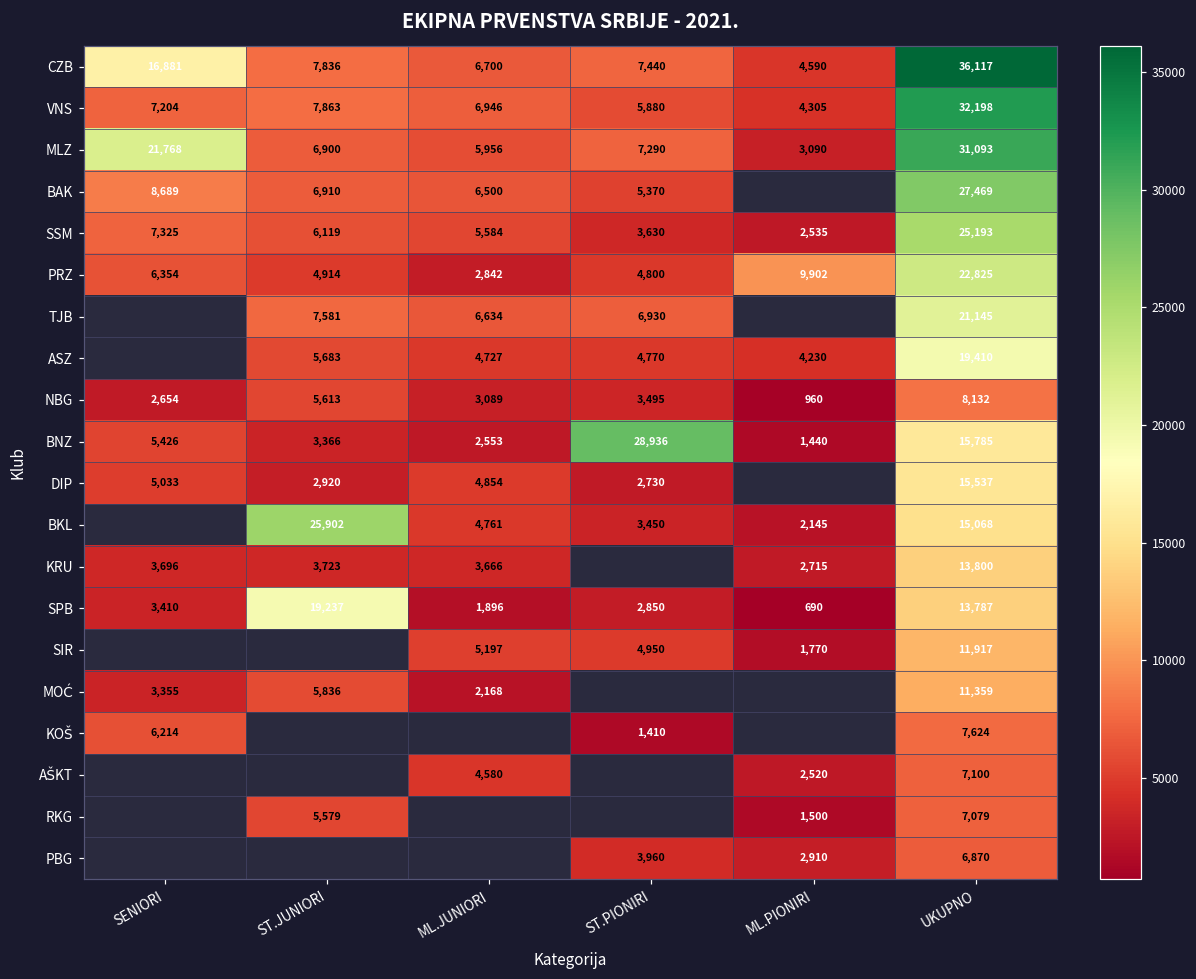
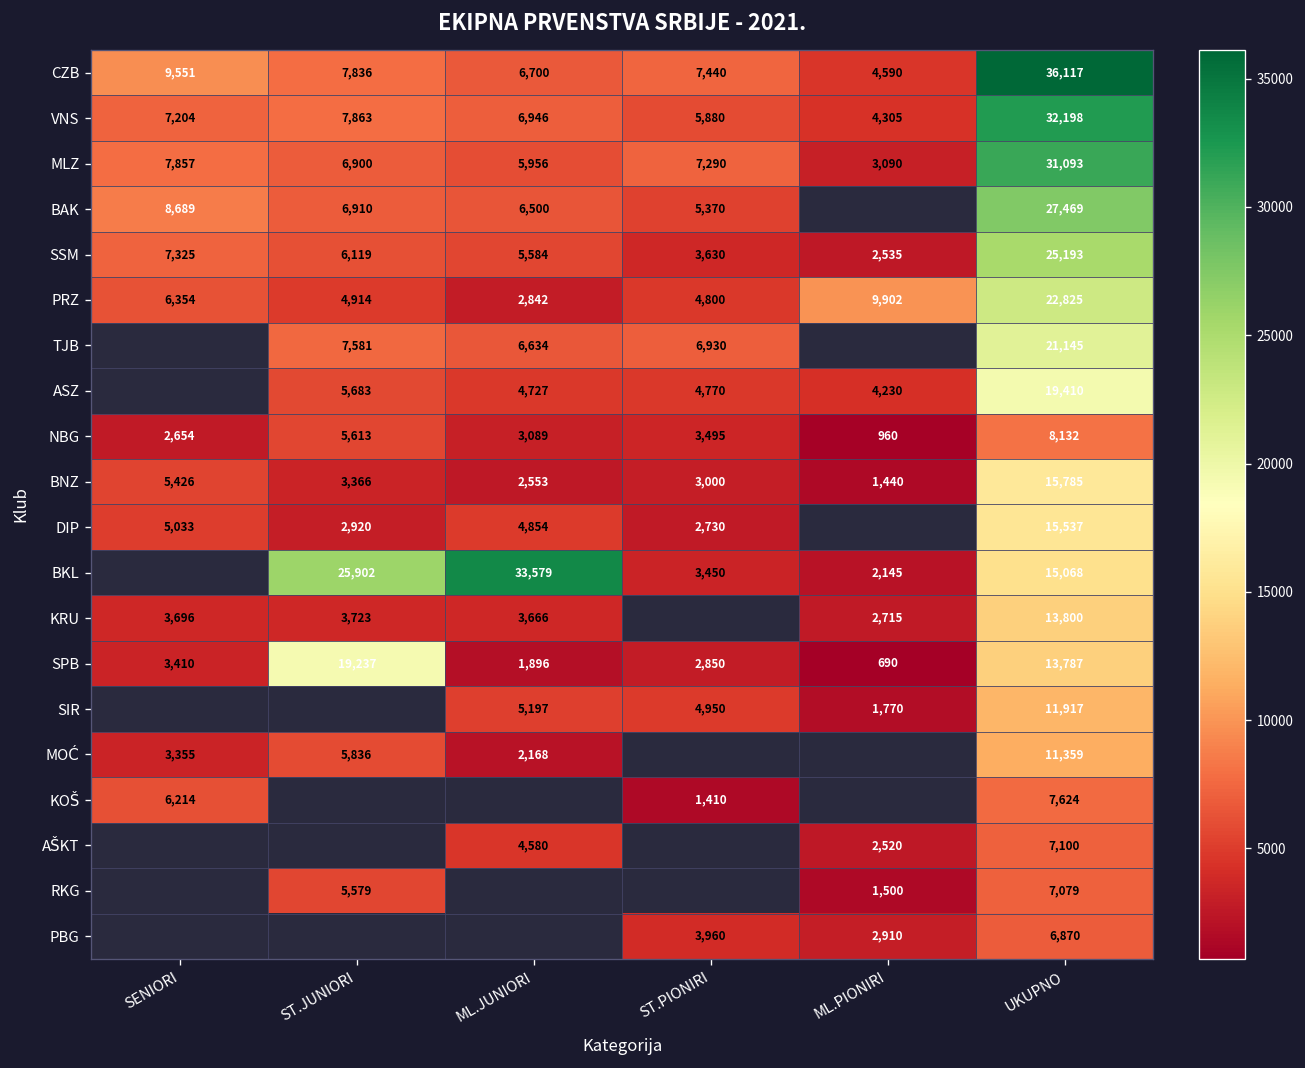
  {
    "CZB": {
-     "SENIORI": "16,881",
+     "SENIORI": "9,551",
      "ST.JUNIORI": "7,836",
      "ML.JUNIORI": "6,700",
      "ST.PIONIRI": "7,440",
      "ML.PIONIRI": "4,590",
      "UKUPNO": "36,117"
    },
    "VNS": {
      "SENIORI": "7,204",
      "ST.JUNIORI": "7,863",
      "ML.JUNIORI": "6,946",
      "ST.PIONIRI": "5,880",
      "ML.PIONIRI": "4,305",
      "UKUPNO": "32,198"
    },
    "MLZ": {
-     "SENIORI": "21,768",
+     "SENIORI": "7,857",
      "ST.JUNIORI": "6,900",
      "ML.JUNIORI": "5,956",
      "ST.PIONIRI": "7,290",
      "ML.PIONIRI": "3,090",
      "UKUPNO": "31,093"
    },
    "BAK": {
      "SENIORI": "8,689",
      "ST.JUNIORI": "6,910",
      "ML.JUNIORI": "6,500",
      "ST.PIONIRI": "5,370",
      "UKUPNO": "27,469"
    },
    "SSM": {
      "SENIORI": "7,325",
      "ST.JUNIORI": "6,119",
      "ML.JUNIORI": "5,584",
      "ST.PIONIRI": "3,630",
      "ML.PIONIRI": "2,535",
      "UKUPNO": "25,193"
    },
    "PRZ": {
      "SENIORI": "6,354",
      "ST.JUNIORI": "4,914",
      "ML.JUNIORI": "2,842",
      "ST.PIONIRI": "4,800",
      "ML.PIONIRI": "9,902",
      "UKUPNO": "22,825"
    },
    "TJB": {
      "ST.JUNIORI": "7,581",
      "ML.JUNIORI": "6,634",
      "ST.PIONIRI": "6,930",
      "UKUPNO": "21,145"
    },
    "ASZ": {
      "ST.JUNIORI": "5,683",
      "ML.JUNIORI": "4,727",
      "ST.PIONIRI": "4,770",
      "ML.PIONIRI": "4,230",
      "UKUPNO": "19,410"
    },
    "NBG": {
      "SENIORI": "2,654",
      "ST.JUNIORI": "5,613",
      "ML.JUNIORI": "3,089",
      "ST.PIONIRI": "3,495",
      "ML.PIONIRI": "960",
      "UKUPNO": "8,132"
    },
    "BNZ": {
      "SENIORI": "5,426",
      "ST.JUNIORI": "3,366",
      "ML.JUNIORI": "2,553",
-     "ST.PIONIRI": "28,936",
+     "ST.PIONIRI": "3,000",
      "ML.PIONIRI": "1,440",
      "UKUPNO": "15,785"
    },
    "DIP": {
      "SENIORI": "5,033",
      "ST.JUNIORI": "2,920",
      "ML.JUNIORI": "4,854",
      "ST.PIONIRI": "2,730",
      "UKUPNO": "15,537"
    },
    "BKL": {
      "ST.JUNIORI": "25,902",
-     "ML.JUNIORI": "4,761",
+     "ML.JUNIORI": "33,579",
      "ST.PIONIRI": "3,450",
      "ML.PIONIRI": "2,145",
      "UKUPNO": "15,068"
    },
    "KRU": {
      "SENIORI": "3,696",
      "ST.JUNIORI": "3,723",
      "ML.JUNIORI": "3,666",
      "ML.PIONIRI": "2,715",
      "UKUPNO": "13,800"
    },
    "SPB": {
      "SENIORI": "3,410",
      "ST.JUNIORI": "19,237",
      "ML.JUNIORI": "1,896",
      "ST.PIONIRI": "2,850",
      "ML.PIONIRI": "690",
      "UKUPNO": "13,787"
    },
    "SIR": {
      "ML.JUNIORI": "5,197",
      "ST.PIONIRI": "4,950",
      "ML.PIONIRI": "1,770",
      "UKUPNO": "11,917"
    },
    "MOĆ": {
      "SENIORI": "3,355",
      "ST.JUNIORI": "5,836",
      "ML.JUNIORI": "2,168",
      "UKUPNO": "11,359"
    },
    "KOŠ": {
      "SENIORI": "6,214",
      "ST.PIONIRI": "1,410",
      "UKUPNO": "7,624"
    },
    "AŠKT": {
      "ML.JUNIORI": "4,580",
      "ML.PIONIRI": "2,520",
      "UKUPNO": "7,100"
    },
    "RKG": {
      "ST.JUNIORI": "5,579",
      "ML.PIONIRI": "1,500",
      "UKUPNO": "7,079"
    },
    "PBG": {
      "ST.PIONIRI": "3,960",
      "ML.PIONIRI": "2,910",
      "UKUPNO": "6,870"
    }
  }
